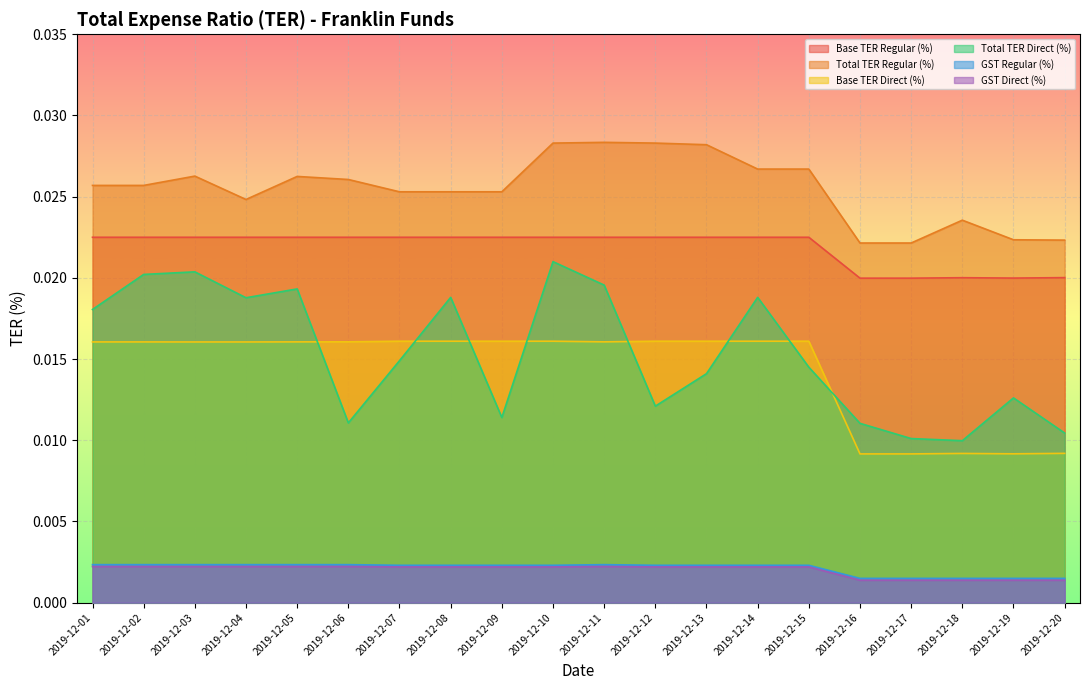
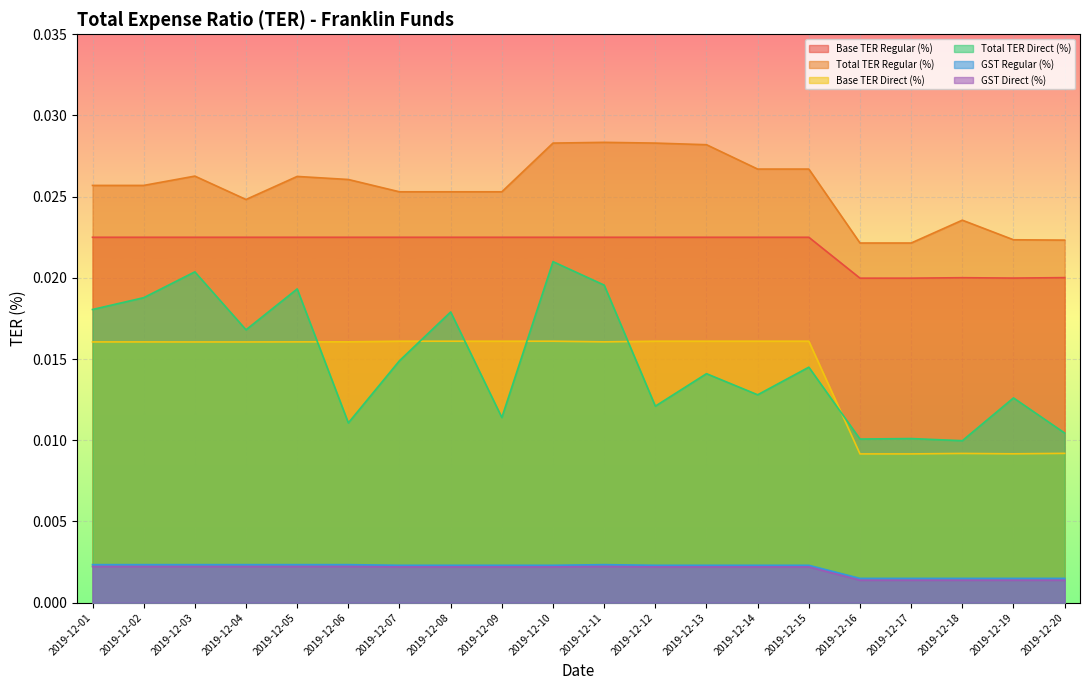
  {
    "Total TER Direct (%)": {
      "2019-12-01": 0.0181,
-     "2019-12-02": 0.0202,
+     "2019-12-02": 0.0188,
      "2019-12-03": 0.0204,
-     "2019-12-04": 0.0188,
+     "2019-12-04": 0.0168,
      "2019-12-05": 0.0193,
      "2019-12-06": 0.0111,
      "2019-12-07": 0.0149,
-     "2019-12-08": 0.0188,
+     "2019-12-08": 0.0179,
      "2019-12-09": 0.0114,
      "2019-12-10": 0.0210,
      "2019-12-11": 0.0196,
      "2019-12-12": 0.0121,
      "2019-12-13": 0.0141,
-     "2019-12-14": 0.0188,
+     "2019-12-14": 0.0128,
      "2019-12-15": 0.0145,
-     "2019-12-16": 0.0110,
+     "2019-12-16": 0.0101,
      "2019-12-17": 0.0101,
      "2019-12-18": 0.0100,
      "2019-12-19": 0.0126,
      "2019-12-20": 0.0104
    }
  }
